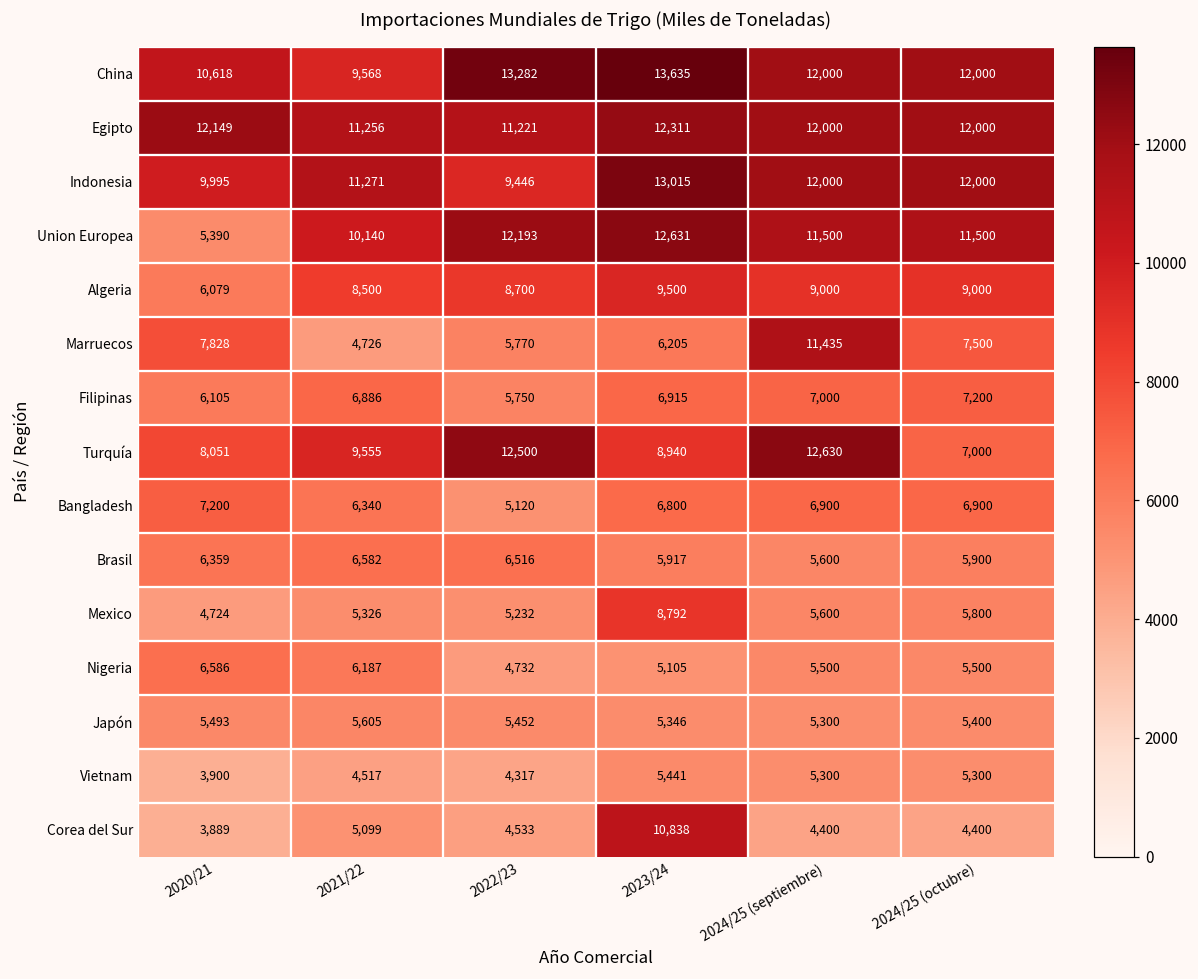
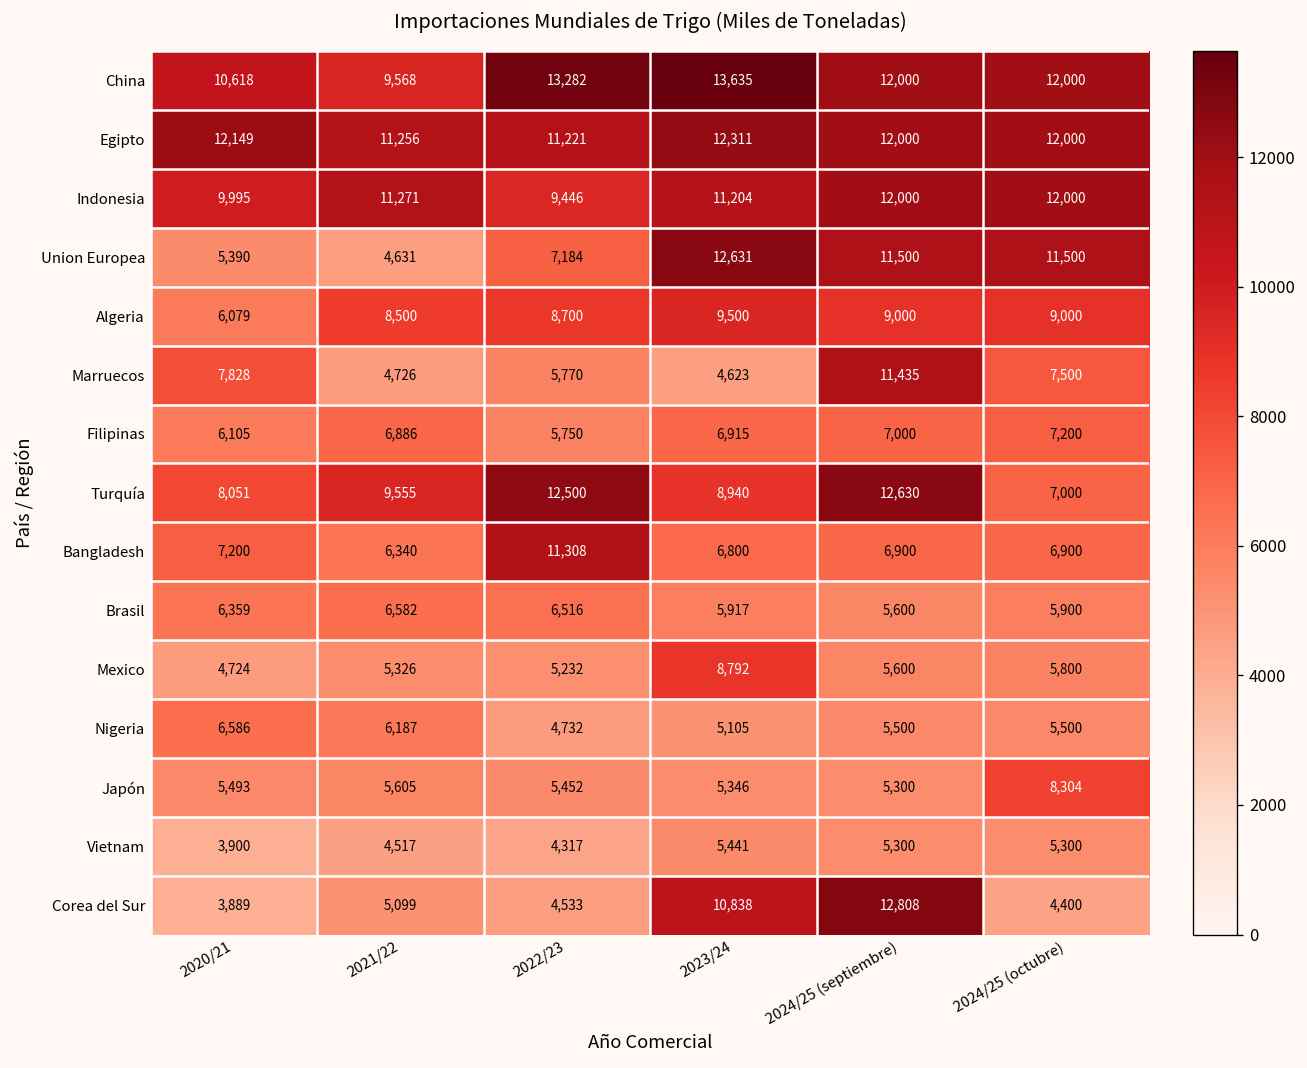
  {
    "China": {
      "2020/21": "10,618",
      "2021/22": "9,568",
      "2022/23": "13,282",
      "2023/24": "13,635",
      "2024/25 (septiembre)": "12,000",
      "2024/25 (octubre)": "12,000"
    },
    "Egipto": {
      "2020/21": "12,149",
      "2021/22": "11,256",
      "2022/23": "11,221",
      "2023/24": "12,311",
      "2024/25 (septiembre)": "12,000",
      "2024/25 (octubre)": "12,000"
    },
    "Indonesia": {
      "2020/21": "9,995",
      "2021/22": "11,271",
      "2022/23": "9,446",
-     "2023/24": "13,015",
+     "2023/24": "11,204",
      "2024/25 (septiembre)": "12,000",
      "2024/25 (octubre)": "12,000"
    },
    "Union Europea": {
      "2020/21": "5,390",
-     "2021/22": "10,140",
-     "2022/23": "12,193",
+     "2021/22": "4,631",
+     "2022/23": "7,184",
      "2023/24": "12,631",
      "2024/25 (septiembre)": "11,500",
      "2024/25 (octubre)": "11,500"
    },
    "Algeria": {
      "2020/21": "6,079",
      "2021/22": "8,500",
      "2022/23": "8,700",
      "2023/24": "9,500",
      "2024/25 (septiembre)": "9,000",
      "2024/25 (octubre)": "9,000"
    },
    "Marruecos": {
      "2020/21": "7,828",
      "2021/22": "4,726",
      "2022/23": "5,770",
-     "2023/24": "6,205",
+     "2023/24": "4,623",
      "2024/25 (septiembre)": "11,435",
      "2024/25 (octubre)": "7,500"
    },
    "Filipinas": {
      "2020/21": "6,105",
      "2021/22": "6,886",
      "2022/23": "5,750",
      "2023/24": "6,915",
      "2024/25 (septiembre)": "7,000",
      "2024/25 (octubre)": "7,200"
    },
    "Turquía": {
      "2020/21": "8,051",
      "2021/22": "9,555",
      "2022/23": "12,500",
      "2023/24": "8,940",
      "2024/25 (septiembre)": "12,630",
      "2024/25 (octubre)": "7,000"
    },
    "Bangladesh": {
      "2020/21": "7,200",
      "2021/22": "6,340",
-     "2022/23": "5,120",
+     "2022/23": "11,308",
      "2023/24": "6,800",
      "2024/25 (septiembre)": "6,900",
      "2024/25 (octubre)": "6,900"
    },
    "Brasil": {
      "2020/21": "6,359",
      "2021/22": "6,582",
      "2022/23": "6,516",
      "2023/24": "5,917",
      "2024/25 (septiembre)": "5,600",
      "2024/25 (octubre)": "5,900"
    },
    "Mexico": {
      "2020/21": "4,724",
      "2021/22": "5,326",
      "2022/23": "5,232",
      "2023/24": "8,792",
      "2024/25 (septiembre)": "5,600",
      "2024/25 (octubre)": "5,800"
    },
    "Nigeria": {
      "2020/21": "6,586",
      "2021/22": "6,187",
      "2022/23": "4,732",
      "2023/24": "5,105",
      "2024/25 (septiembre)": "5,500",
      "2024/25 (octubre)": "5,500"
    },
    "Japón": {
      "2020/21": "5,493",
      "2021/22": "5,605",
      "2022/23": "5,452",
      "2023/24": "5,346",
      "2024/25 (septiembre)": "5,300",
-     "2024/25 (octubre)": "5,400"
+     "2024/25 (octubre)": "8,304"
    },
    "Vietnam": {
      "2020/21": "3,900",
      "2021/22": "4,517",
      "2022/23": "4,317",
      "2023/24": "5,441",
      "2024/25 (septiembre)": "5,300",
      "2024/25 (octubre)": "5,300"
    },
    "Corea del Sur": {
      "2020/21": "3,889",
      "2021/22": "5,099",
      "2022/23": "4,533",
      "2023/24": "10,838",
-     "2024/25 (septiembre)": "4,400",
+     "2024/25 (septiembre)": "12,808",
      "2024/25 (octubre)": "4,400"
    }
  }
